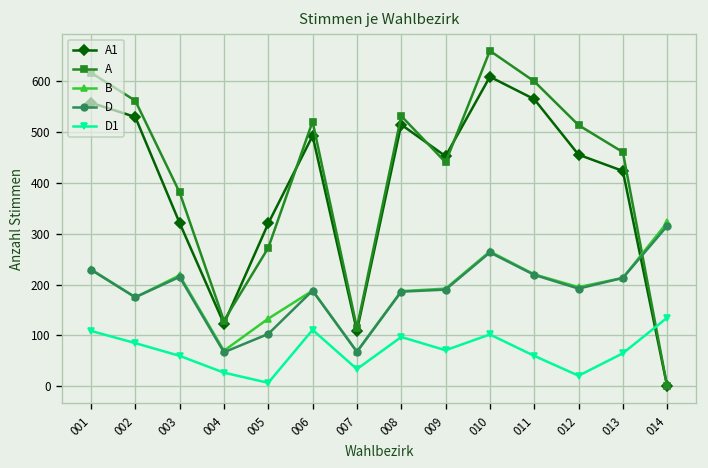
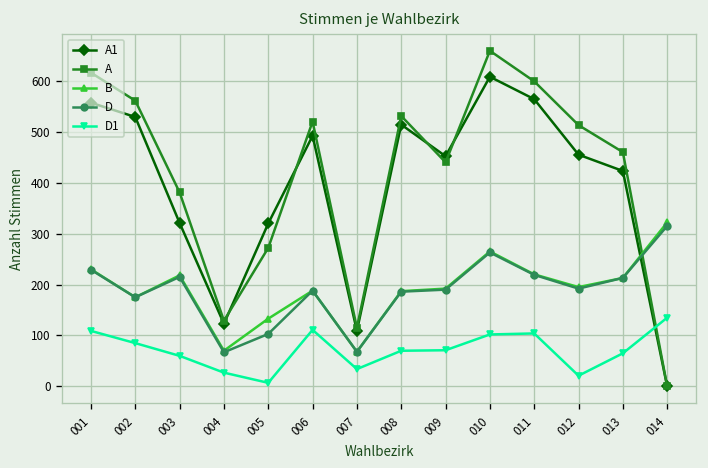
  {
    "A1": {
      "002": 530,
      "003": 320,
      "005": 320,
      "006": 490,
      "008": 510,
      "009": 450,
      "010": 610,
      "011": 560,
      "012": 460,
      "013": 420
    },
    "B": {
      "005": 130,
      "014": 320
    },
    "D1": {
      "001": 110,
      "002": 90,
      "003": 60,
      "004": 30,
      "005": 10,
      "006": 110,
      "007": 30,
-     "008": 100,
+     "008": 70,
      "009": 70,
      "010": 100,
-     "011": 60,
+     "011": 100,
      "012": 20,
      "013": 70,
      "014": 140
    }
  }
